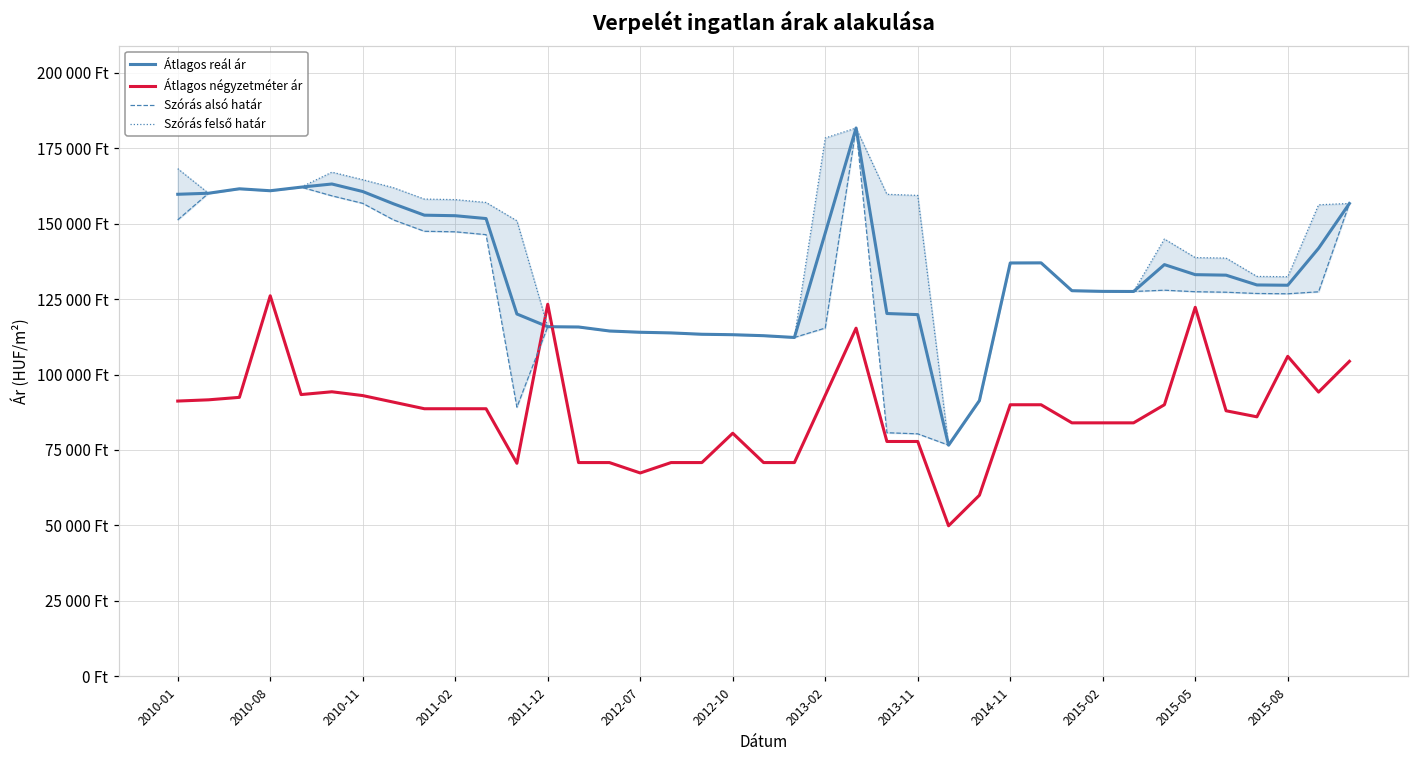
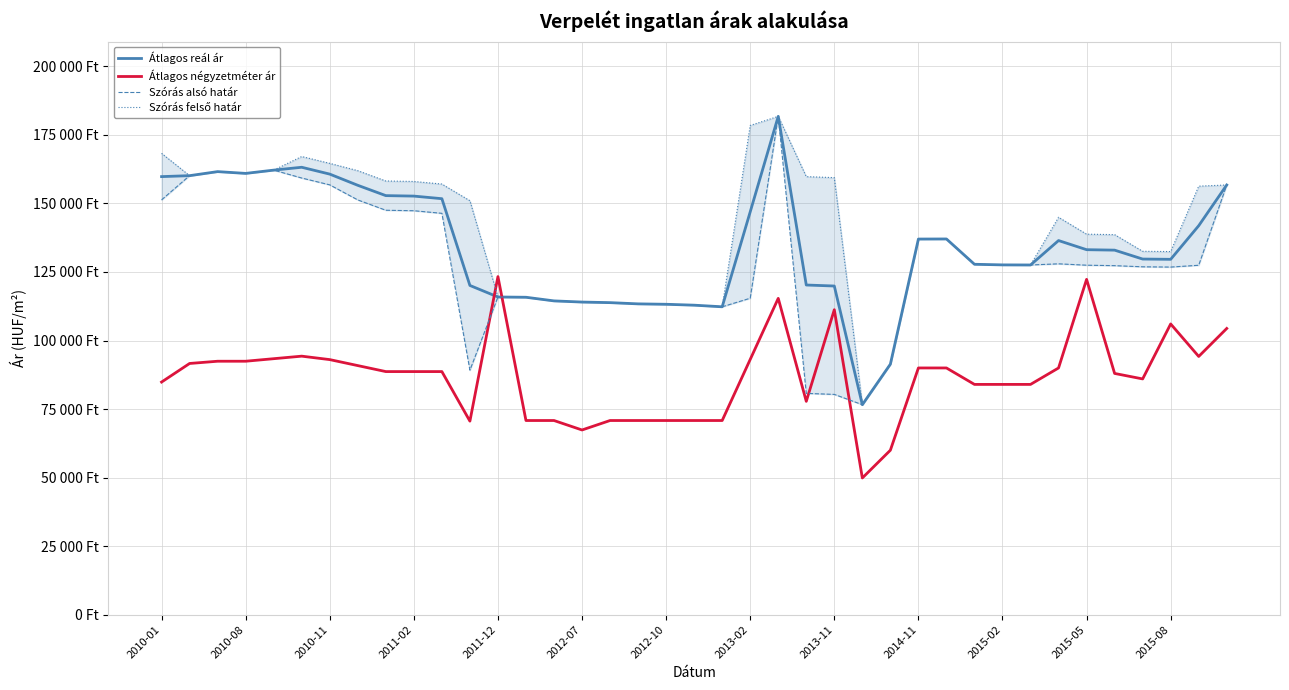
  {
    "Átlagos négyzetméter ár": {
-     "2010-01": "91000 Ft",
-     "2010-08": "126000 Ft",
+     "2010-01": "85000 Ft",
+     "2010-08": "92000 Ft",
      "2010-11": "93000 Ft",
      "2011-02": "89000 Ft",
      "2011-12": "123000 Ft",
      "2012-07": "67000 Ft",
-     "2012-10": "81000 Ft",
+     "2012-10": "71000 Ft",
      "2013-02": "93000 Ft",
-     "2013-11": "78000 Ft",
+     "2013-11": "111000 Ft",
      "2014-11": "90000 Ft",
      "2015-02": "84000 Ft",
      "2015-05": "122000 Ft",
      "2015-08": "106000 Ft"
    }
  }
